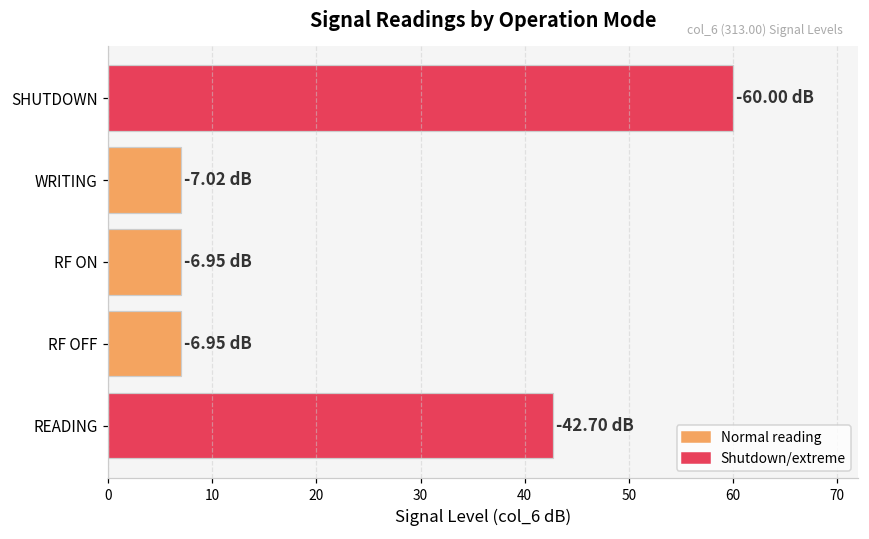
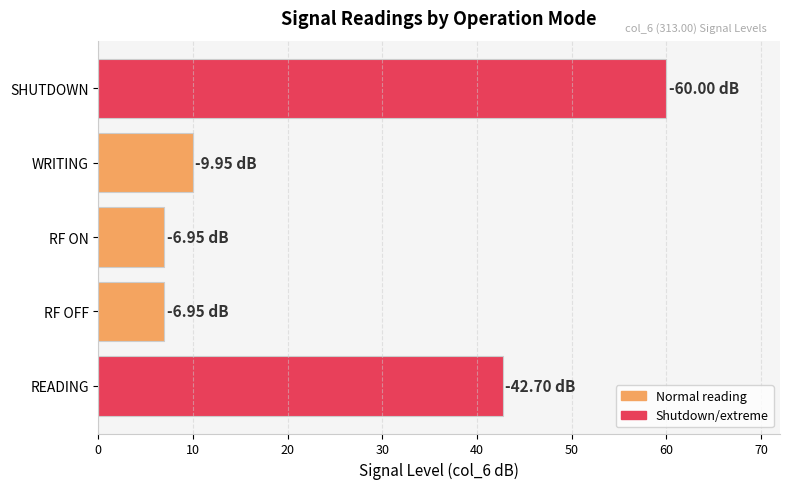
  {
-   "WRITING": -7.02
+   "WRITING": -9.95
  }
